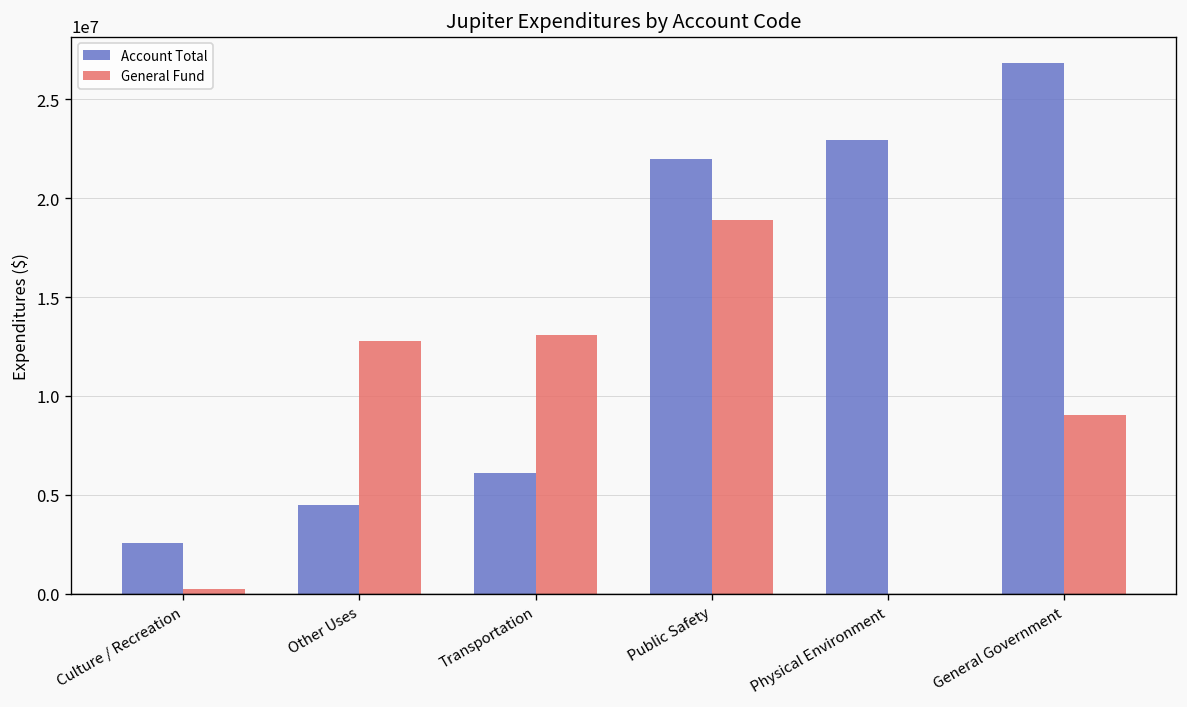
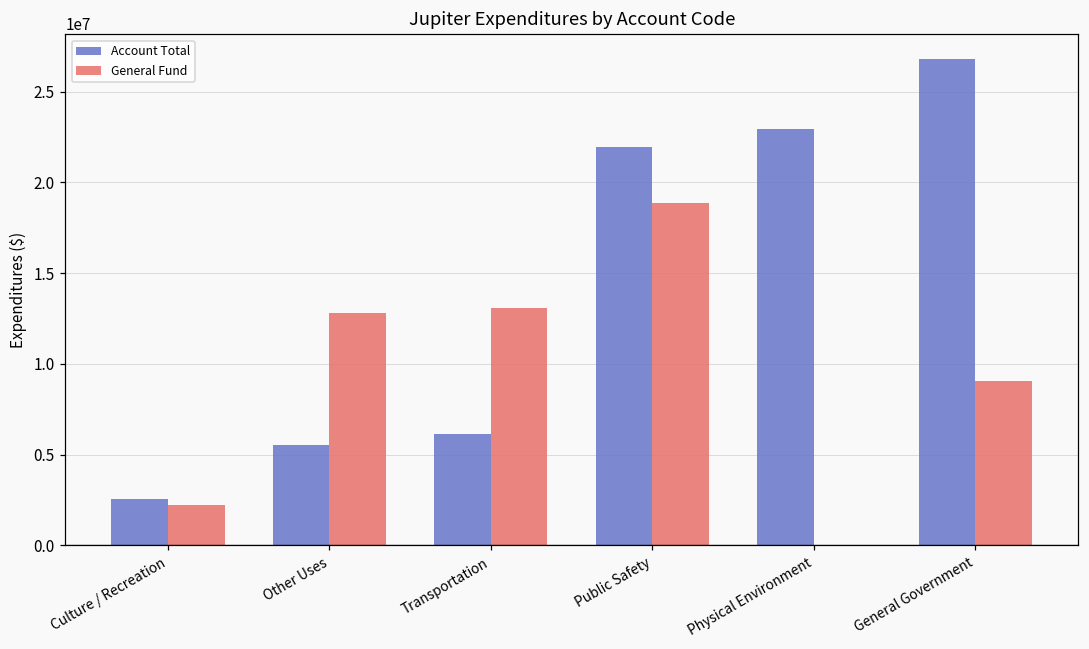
  {
    "Account Total": {
      "Culture / Recreation": 2600000,
-     "Other Uses": 4500000,
+     "Other Uses": 5500000,
      "Transportation": 6100000,
      "Public Safety": 22000000,
      "Physical Environment": 23000000,
      "General Government": 26800000
    },
    "General Fund": {
-     "Culture / Recreation": 300000,
+     "Culture / Recreation": 2200000,
      "Other Uses": 12800000,
      "Transportation": 13100000,
      "Public Safety": 18900000,
      "Physical Environment": 0,
      "General Government": 9000000
    }
  }
